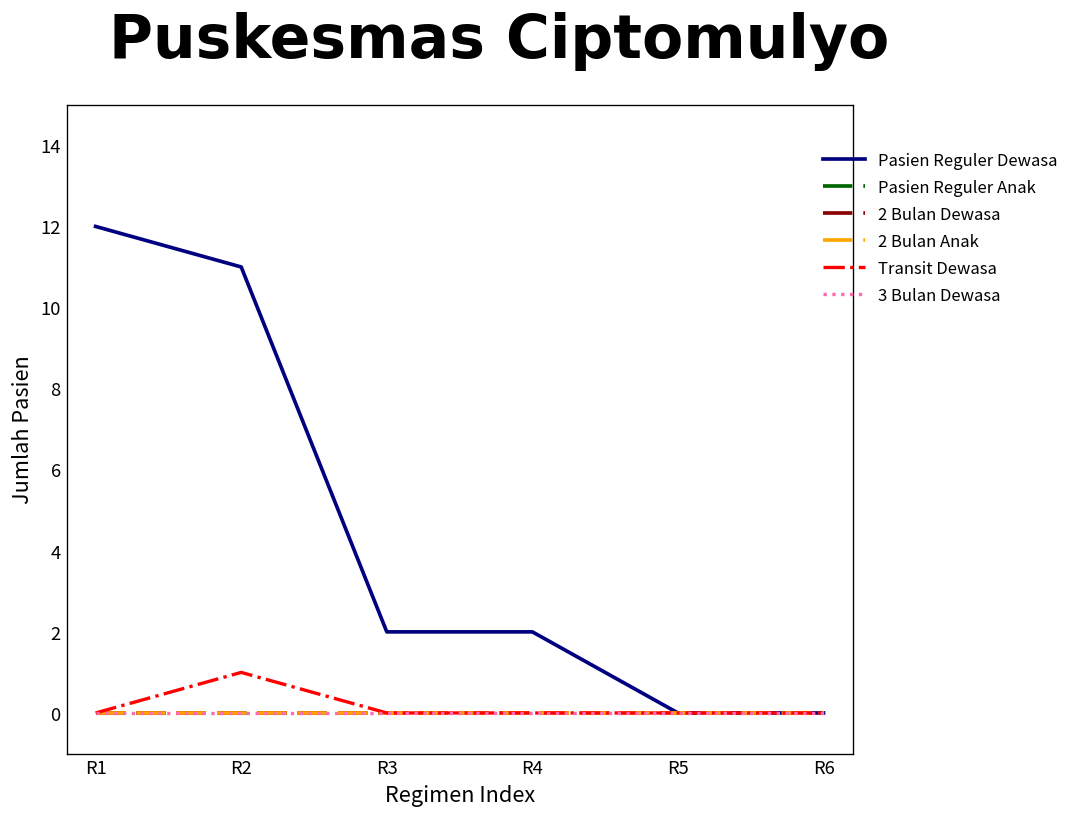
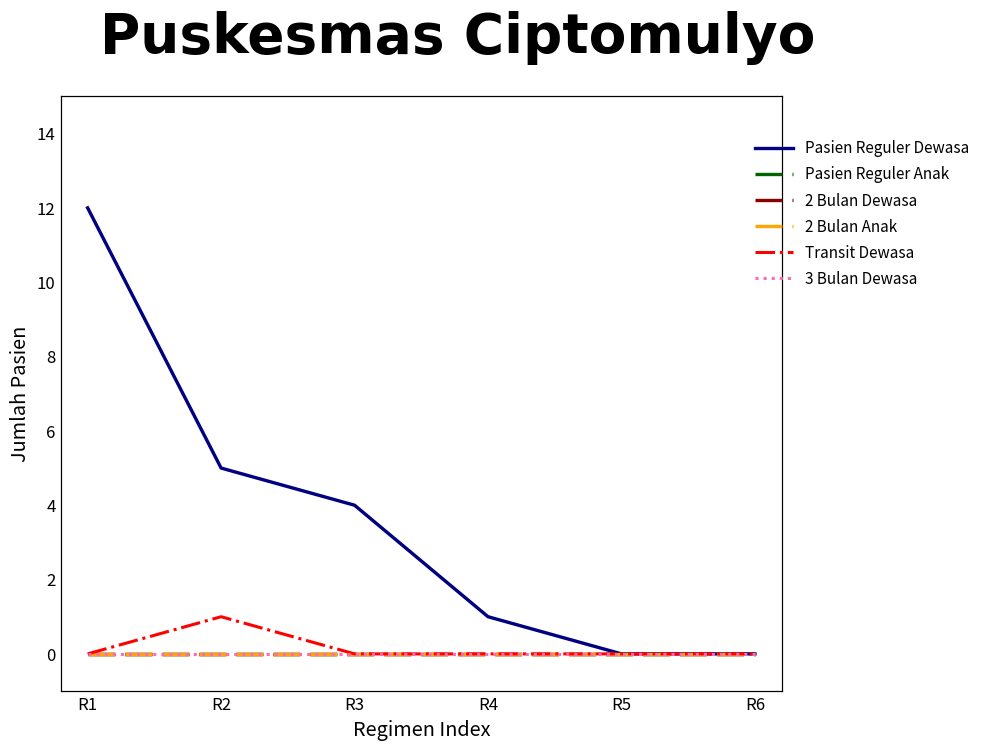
  {
    "Pasien Reguler Dewasa": {
      "R1": 12,
-     "R2": 11,
-     "R3": 2,
-     "R4": 2
+     "R2": 5,
+     "R3": 4,
+     "R4": 1
    },
    "3 Bulan Dewasa": {
      "R2": 0
    },
    "Transit Dewasa": {
      "R2": 1
    }
  }
